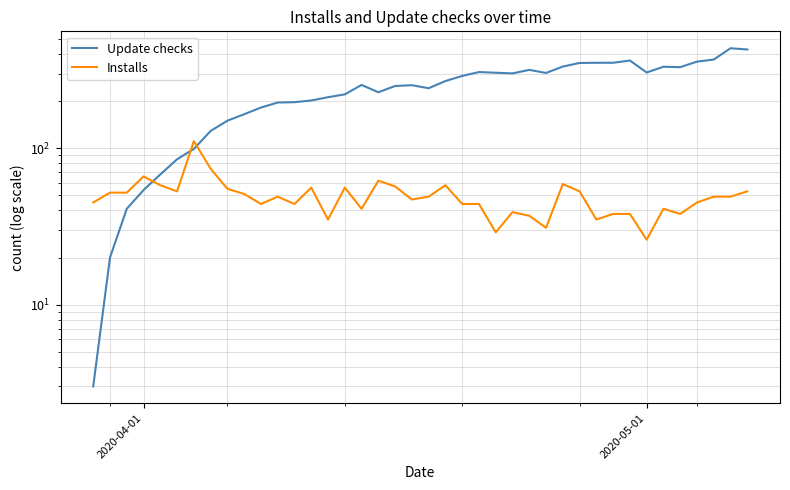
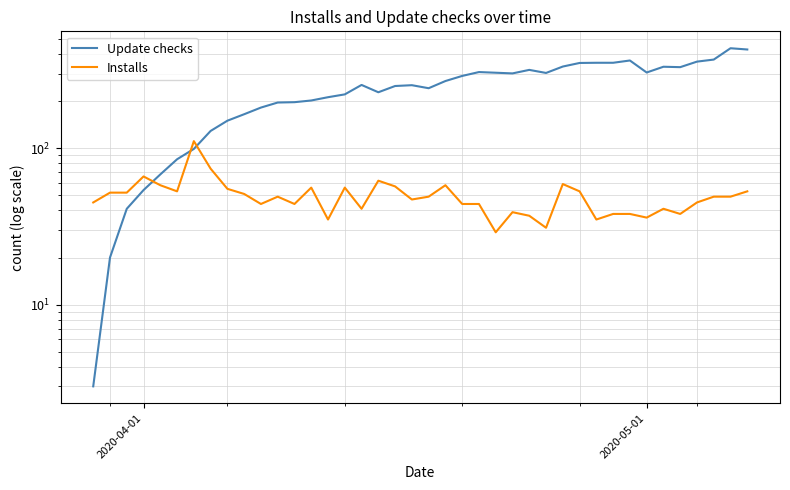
  {
    "Update checks": {
      "2020-04-01": 54,
      "2020-05-01": 310
    },
    "Installs": {
      "2020-04-01": 66,
-     "2020-05-01": 26
+     "2020-05-01": 36
    }
  }
